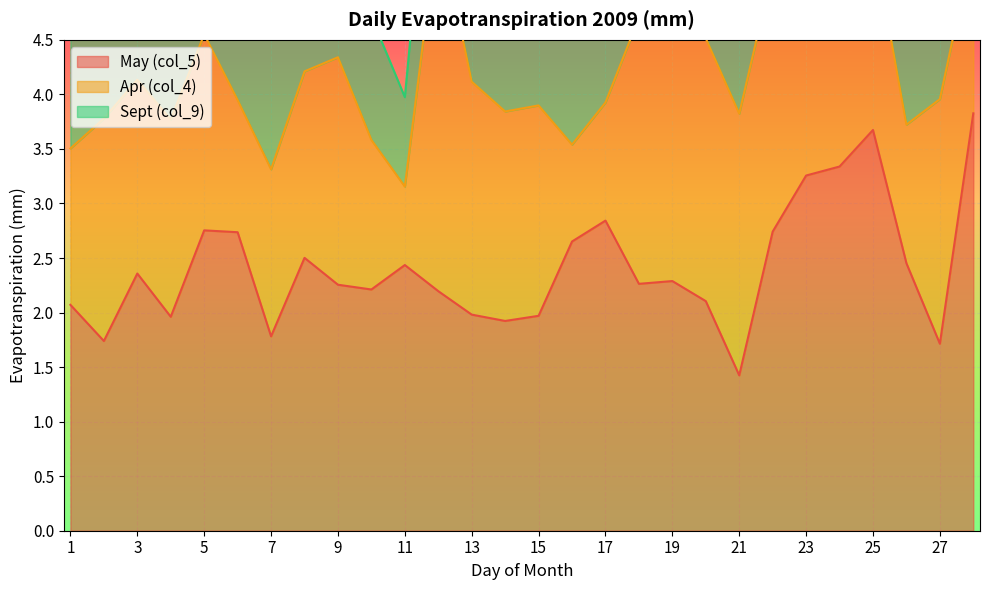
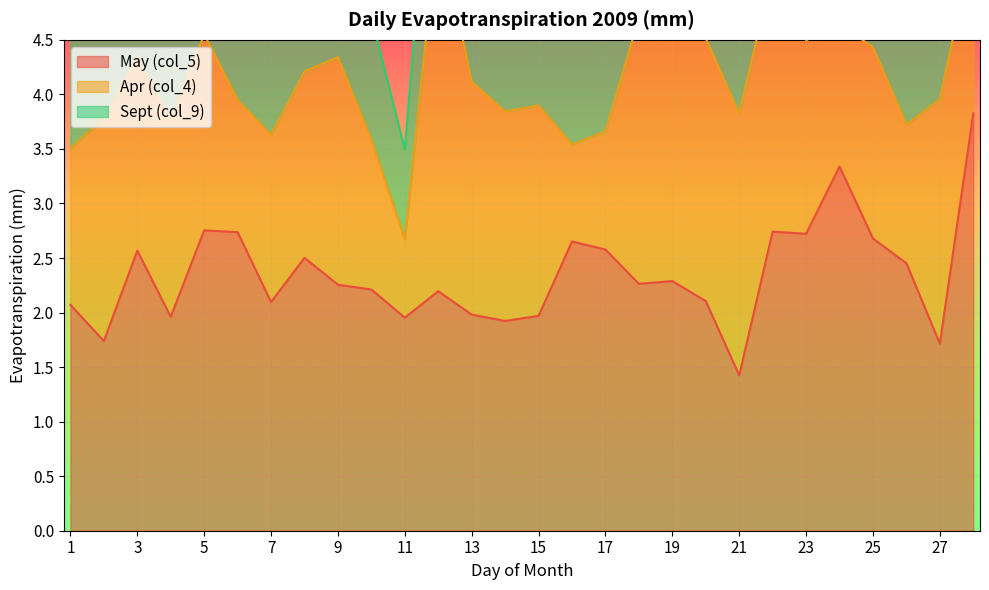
  {
    "May (col_5)": {
      "1": 2.07,
-     "3": 2.36,
+     "3": 2.57,
      "5": 2.75,
-     "7": 1.78,
+     "7": 2.10,
      "9": 2.26,
-     "11": 2.44,
+     "11": 1.95,
      "13": 1.98,
      "15": 1.97,
-     "17": 2.84,
+     "17": 2.58,
      "19": 2.29,
      "21": 1.42,
-     "23": 3.26,
-     "25": 3.67,
+     "23": 2.72,
+     "25": 2.68,
      "27": 1.71
    },
    "Apr (col_4)": {
      "1": 1.43,
      "7": 1.53,
      "9": 2.09,
      "11": 0.72,
      "13": 2.14,
      "15": 1.93,
      "17": 1.08,
      "21": 2.40,
      "27": 2.24
    },
    "Sept (col_9)": {
      "11": 0.82
    }
  }
